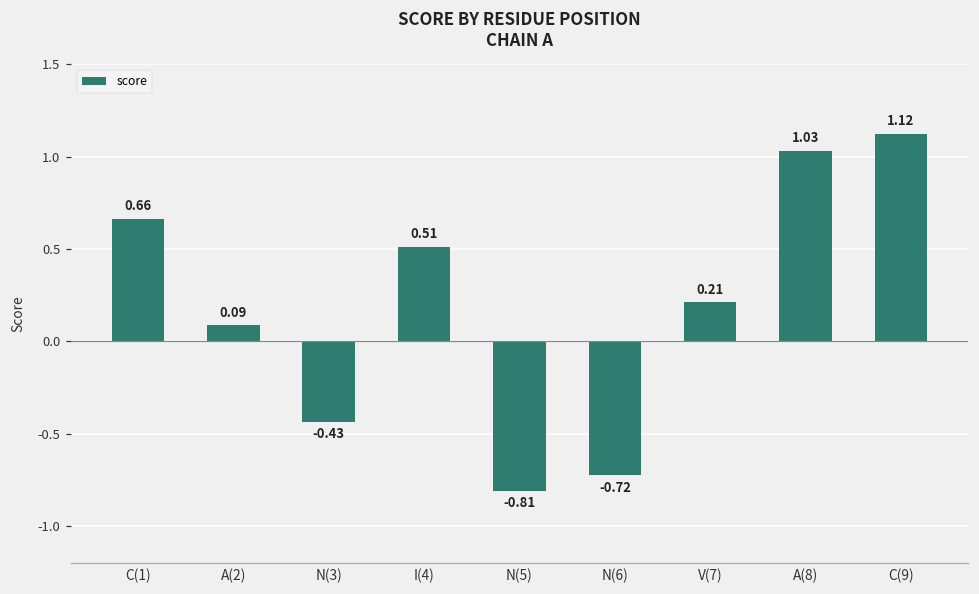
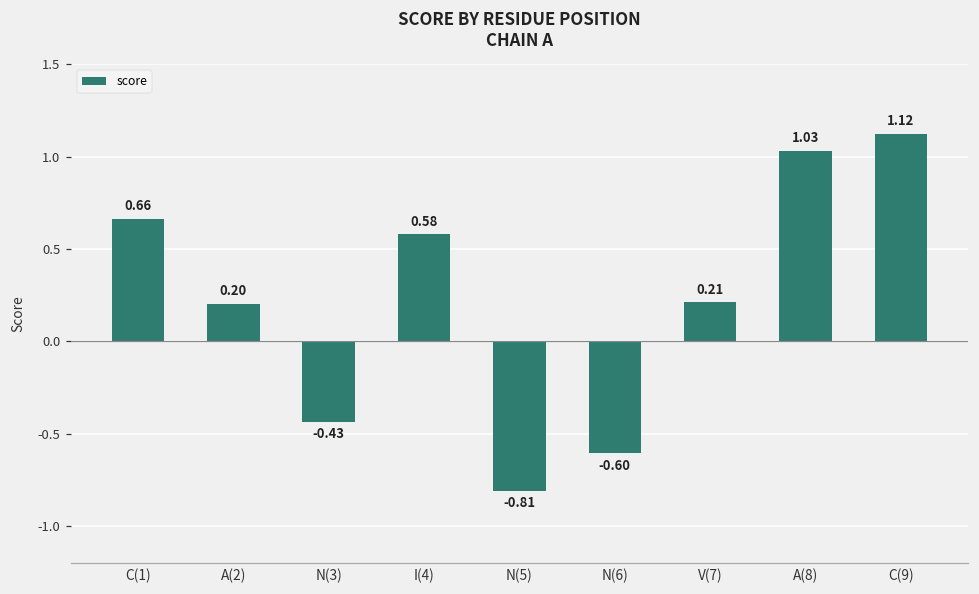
  {
    "C(1)": 0.66,
-   "A(2)": 0.09,
+   "A(2)": 0.20,
    "N(3)": -0.43,
-   "I(4)": 0.51,
+   "I(4)": 0.58,
    "N(5)": -0.81,
-   "N(6)": -0.72,
+   "N(6)": -0.60,
    "V(7)": 0.21,
    "A(8)": 1.03,
    "C(9)": 1.12
  }
